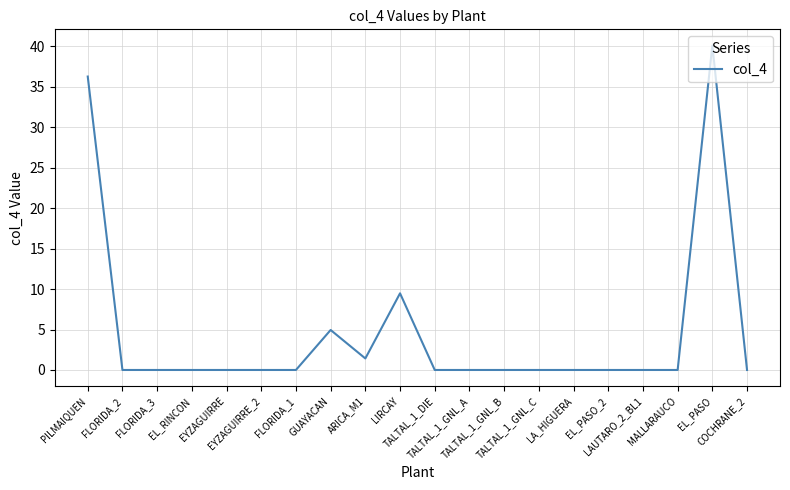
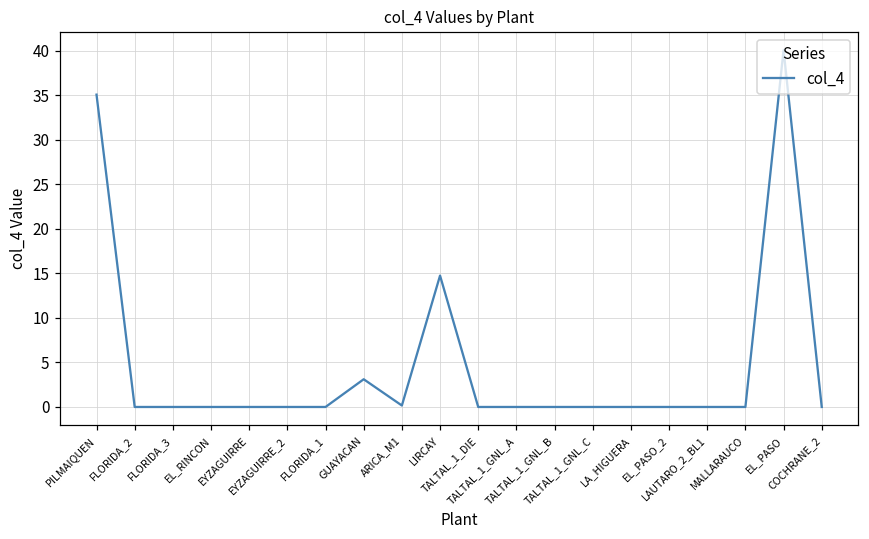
  {
-   "PILMAIQUEN": 36,
+   "PILMAIQUEN": 35,
    "FLORIDA_2": 0,
    "FLORIDA_3": 0,
    "EL_RINCON": 0,
    "EYZAGUIRRE": 0,
    "EYZAGUIRRE_2": 0,
    "FLORIDA_1": 0,
-   "GUAYACAN": 5,
-   "ARICA_M1": 1,
-   "LIRCAY": 9,
+   "GUAYACAN": 3,
+   "ARICA_M1": 0,
+   "LIRCAY": 15,
    "TALTAL_1_DIE": 0,
    "TALTAL_1_GNL_A": 0,
    "TALTAL_1_GNL_B": 0,
    "TALTAL_1_GNL_C": 0,
    "LA_HIGUERA": 0,
    "EL_PASO_2": 0,
    "LAUTARO_2_BL1": 0,
    "MALLARAUCO": 0,
    "COCHRANE_2": 0
  }
